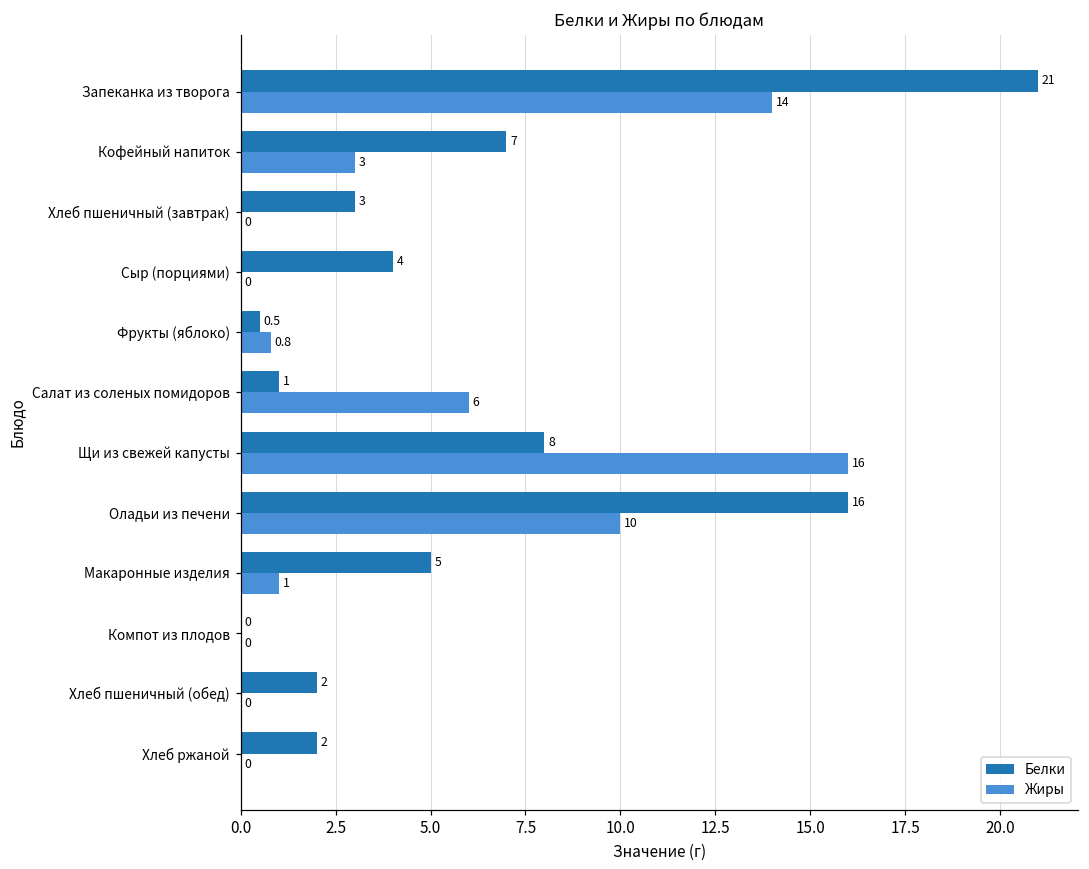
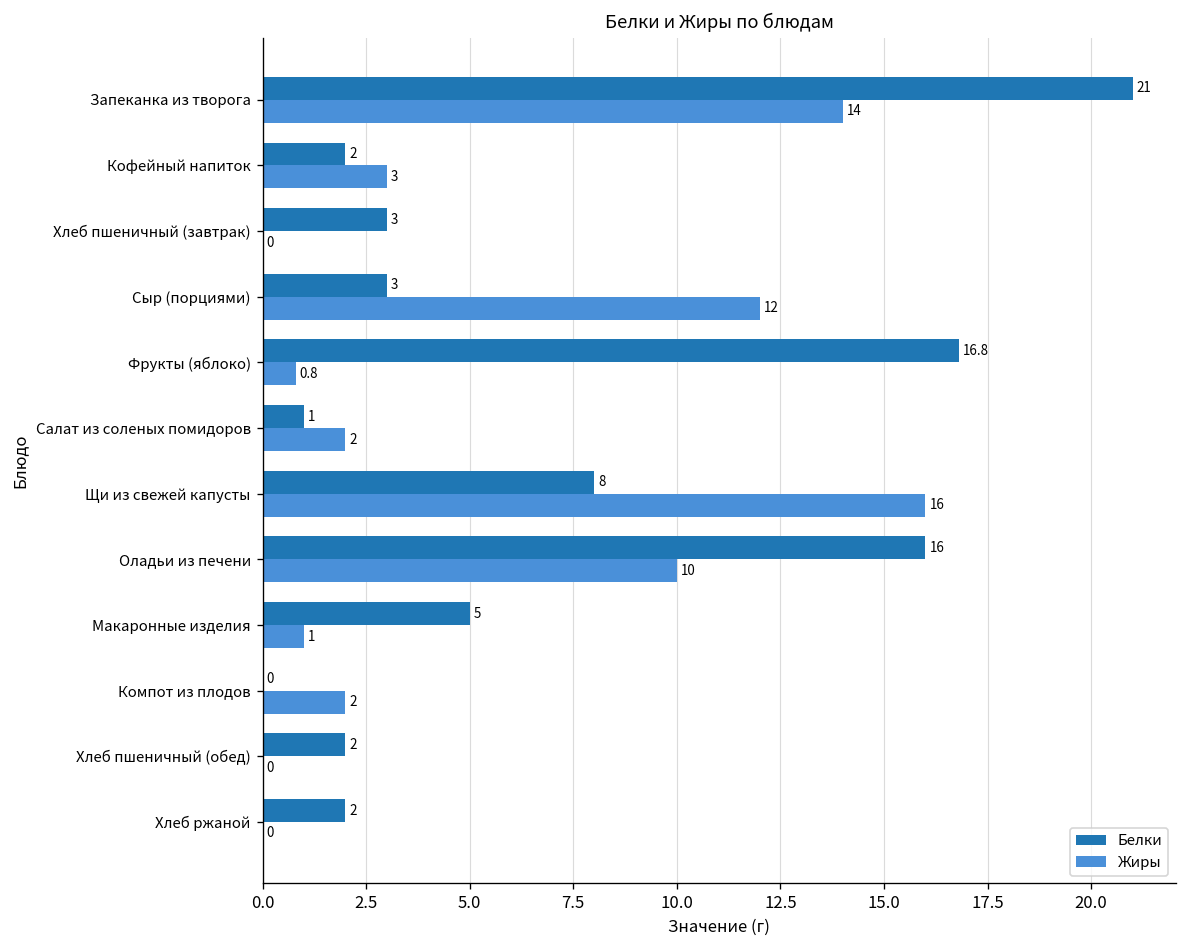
  {
    "Белки": {
      "Запеканка из творога": 21,
-     "Кофейный напиток": 7,
+     "Кофейный напиток": 2,
      "Хлеб пшеничный (завтрак)": 3,
-     "Сыр (порциями)": 4,
-     "Фрукты (яблоко)": 0.5,
+     "Сыр (порциями)": 3,
+     "Фрукты (яблоко)": 16.8,
      "Салат из соленых помидоров": 1,
      "Щи из свежей капусты": 8,
      "Оладьи из печени": 16,
      "Макаронные изделия": 5,
      "Компот из плодов": 0,
      "Хлеб пшеничный (обед)": 2,
      "Хлеб ржаной": 2
    },
    "Жиры": {
      "Запеканка из творога": 14,
      "Кофейный напиток": 3,
      "Хлеб пшеничный (завтрак)": 0,
-     "Сыр (порциями)": 0,
+     "Сыр (порциями)": 12,
      "Фрукты (яблоко)": 0.8,
-     "Салат из соленых помидоров": 6,
+     "Салат из соленых помидоров": 2,
      "Щи из свежей капусты": 16,
      "Оладьи из печени": 10,
      "Макаронные изделия": 1,
-     "Компот из плодов": 0,
+     "Компот из плодов": 2,
      "Хлеб пшеничный (обед)": 0,
      "Хлеб ржаной": 0
    }
  }
